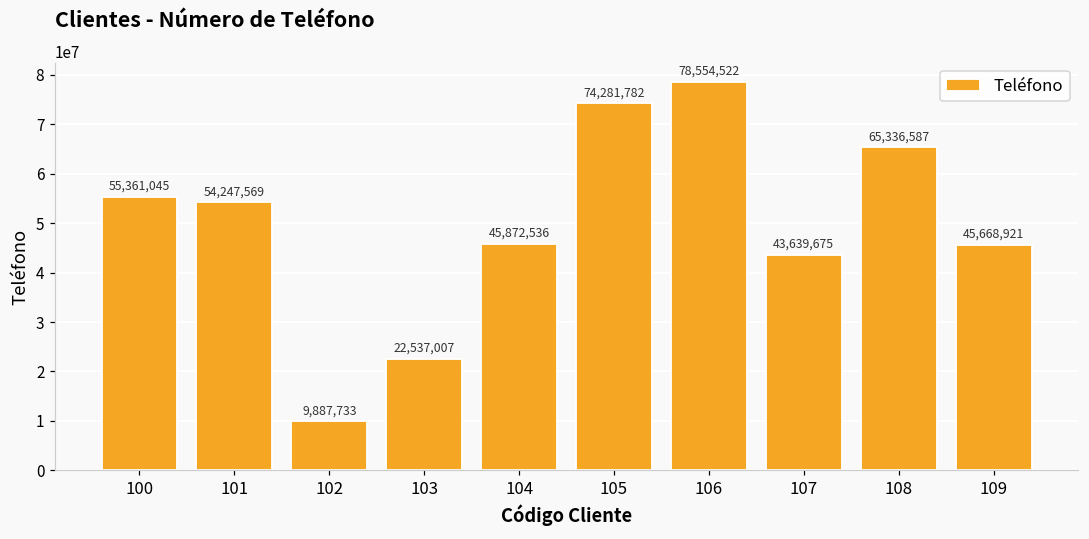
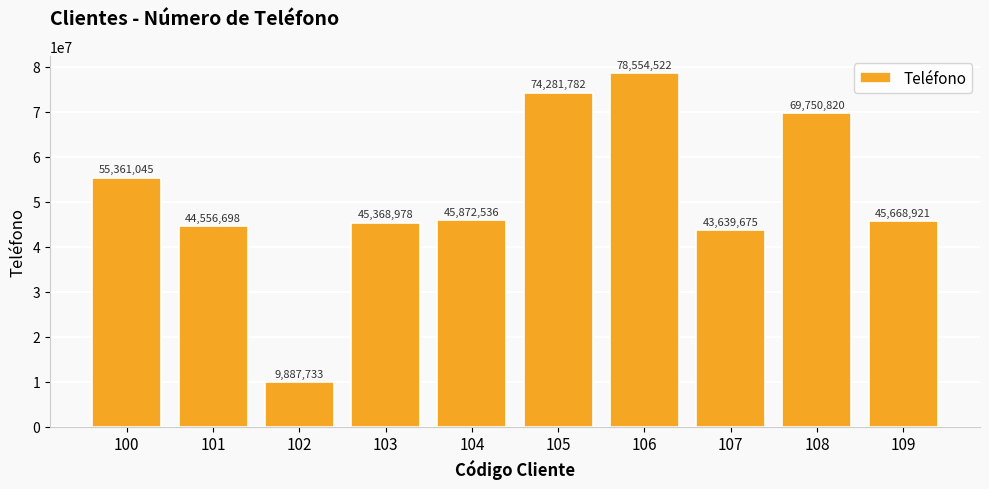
  {
    "100": "55,361,045",
-   "101": "54,247,569",
+   "101": "44,556,698",
    "102": "9,887,733",
-   "103": "22,537,007",
+   "103": "45,368,978",
    "104": "45,872,536",
    "105": "74,281,782",
    "106": "78,554,522",
    "107": "43,639,675",
-   "108": "65,336,587",
+   "108": "69,750,820",
    "109": "45,668,921"
  }
